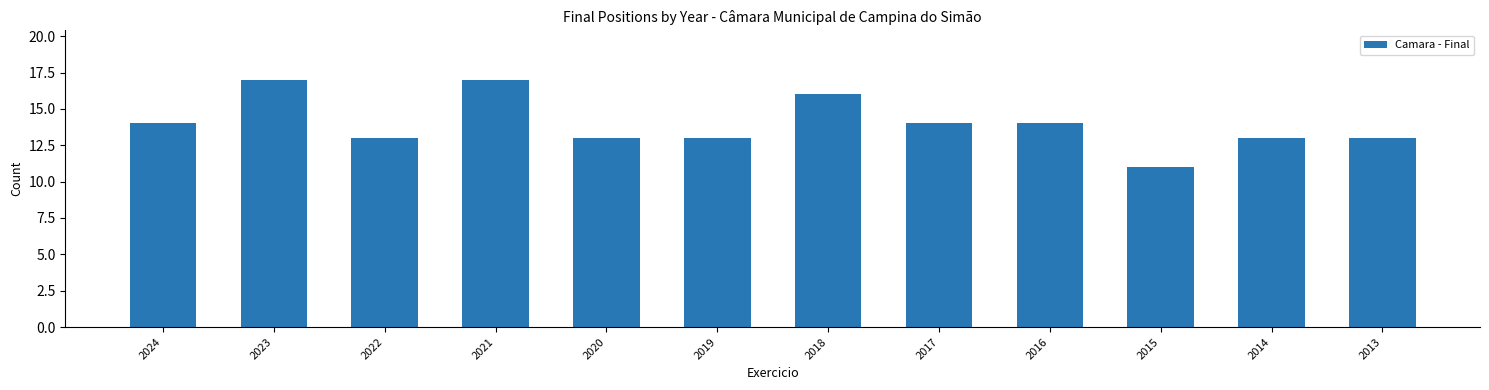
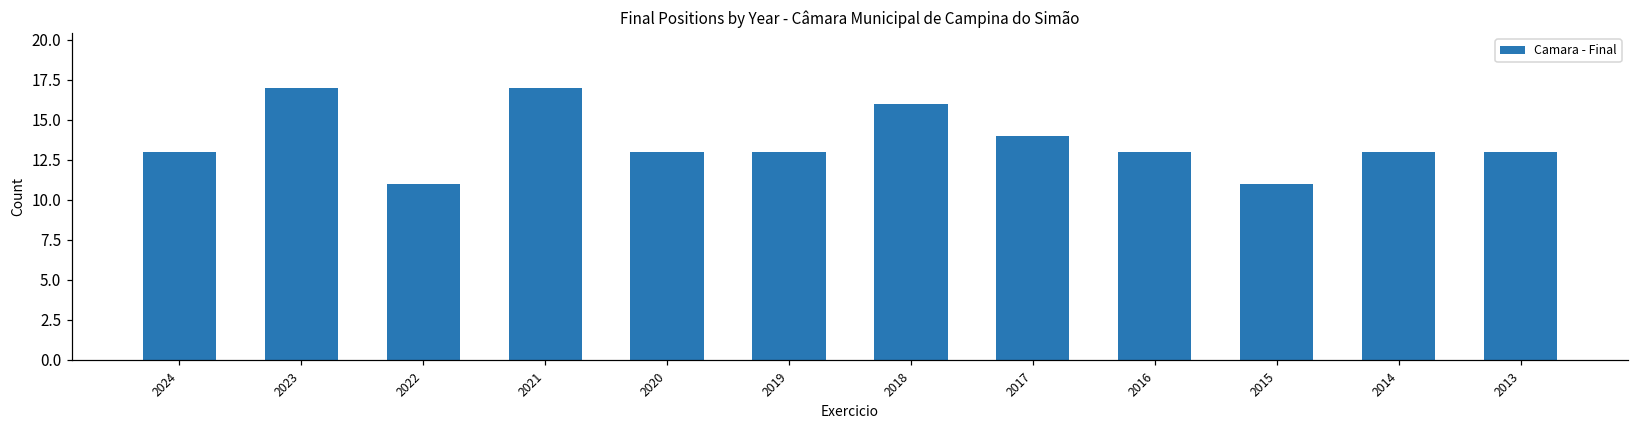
  {
-   "2024": 14,
+   "2024": 13,
    "2023": 17,
-   "2022": 13,
+   "2022": 11,
    "2021": 17,
    "2020": 13,
    "2019": 13,
    "2018": 16,
    "2017": 14,
-   "2016": 14,
+   "2016": 13,
    "2015": 11,
    "2014": 13,
    "2013": 13
  }
